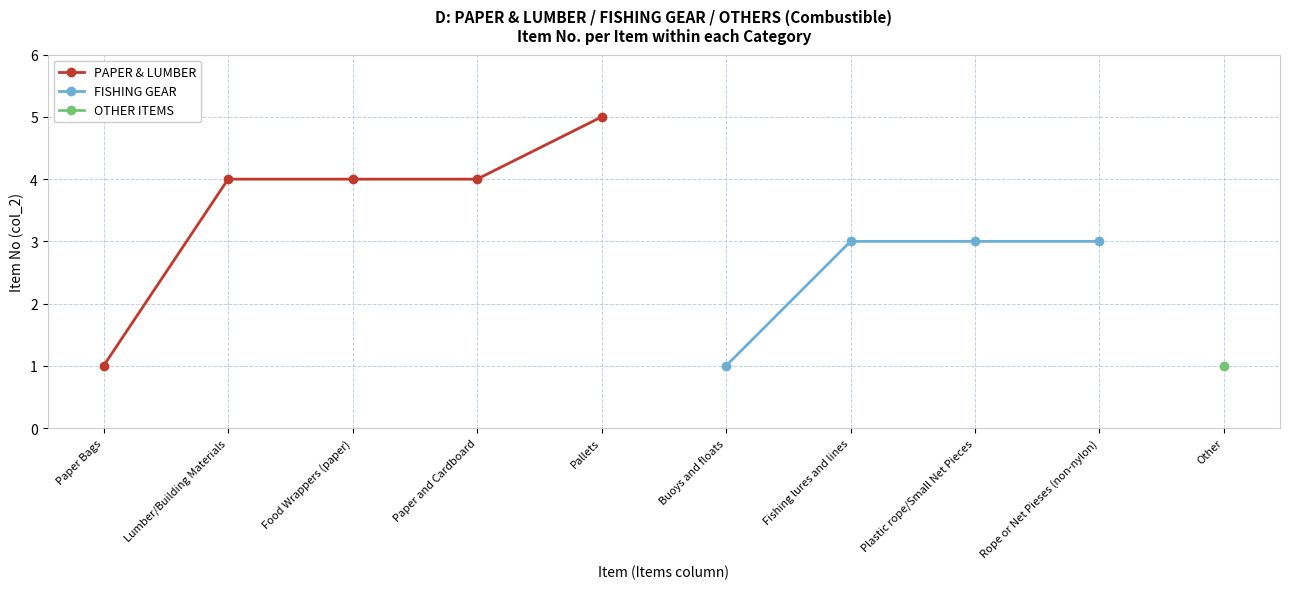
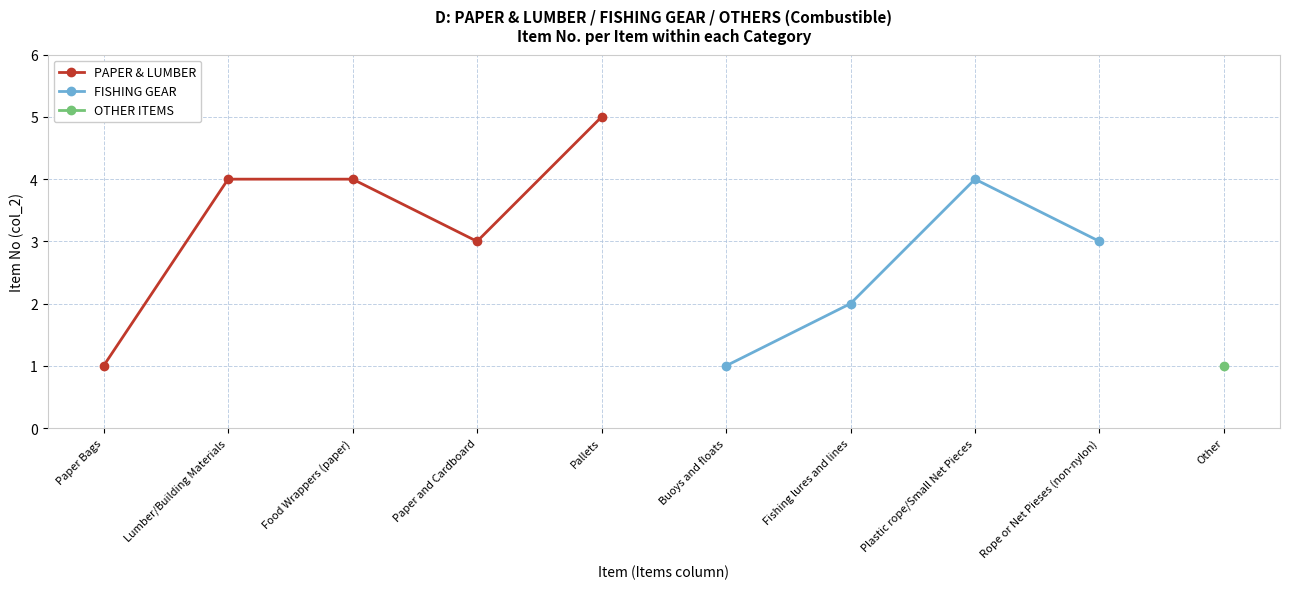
  {
    "PAPER & LUMBER": {
      "Paper Bags": 1,
      "Lumber/Building Materials": 4,
      "Food Wrappers (paper)": 4,
-     "Paper and Cardboard": 4,
+     "Paper and Cardboard": 3,
      "Pallets": 5
    },
    "FISHING GEAR": {
      "Buoys and floats": 1,
-     "Fishing lures and lines": 3,
-     "Plastic rope/Small Net Pieces": 3,
+     "Fishing lures and lines": 2,
+     "Plastic rope/Small Net Pieces": 4,
      "Rope or Net Pieses (non-nylon)": 3
    },
    "OTHER ITEMS": {
      "Other": 1
    }
  }
